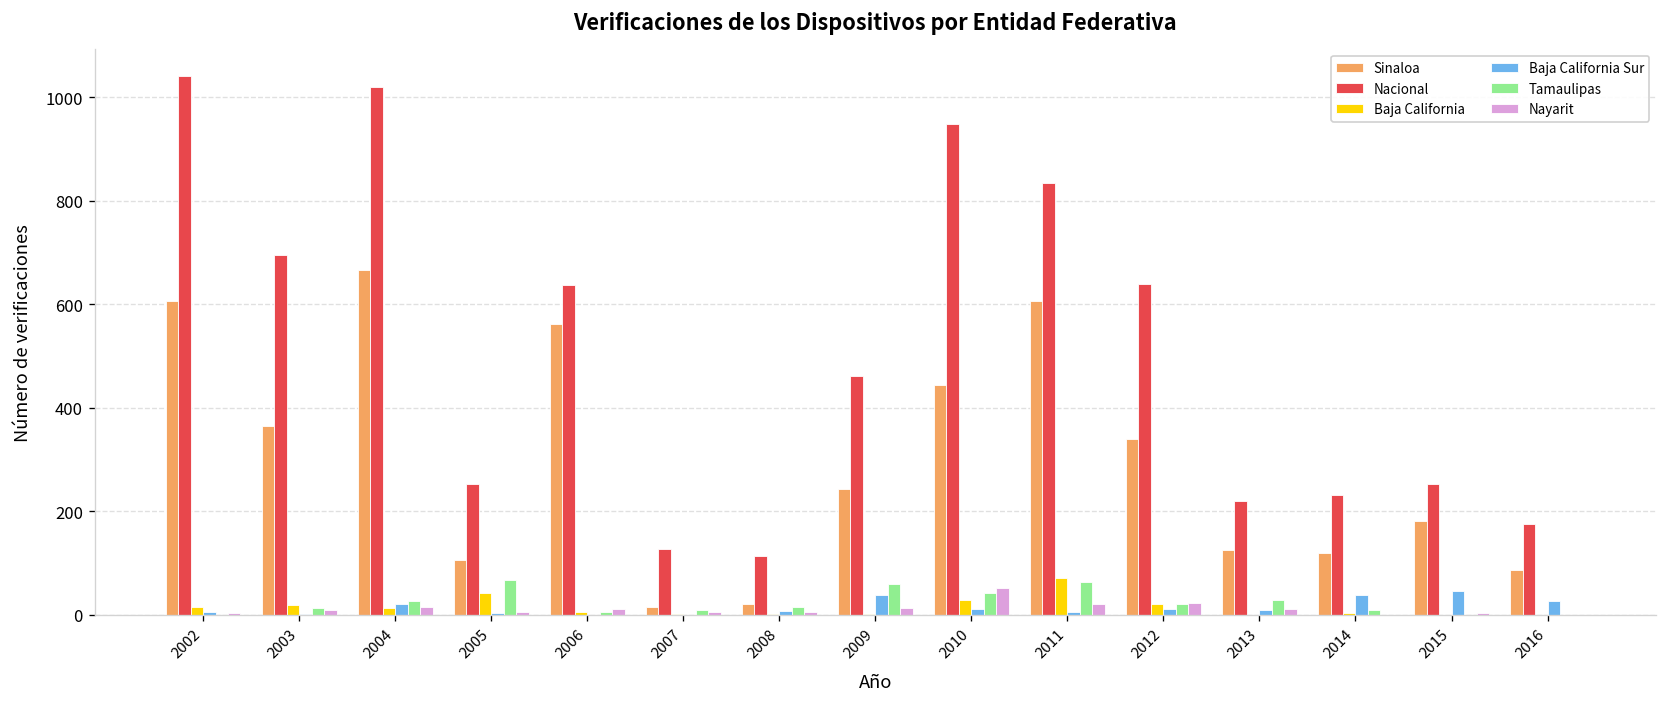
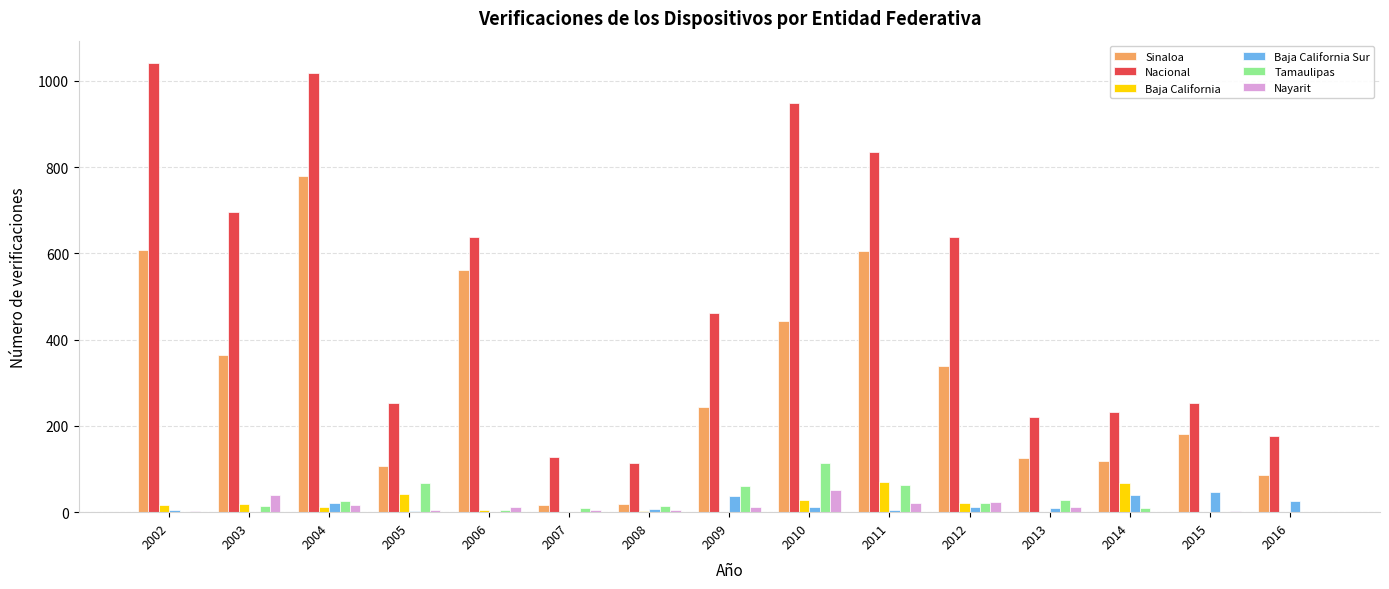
  {
    "Sinaloa": {
      "2002": 610,
      "2003": 360,
-     "2004": 670,
+     "2004": 780,
      "2005": 110,
      "2006": 560,
      "2007": 20,
      "2008": 20,
      "2009": 240,
      "2010": 440,
      "2011": 610,
      "2012": 340,
      "2013": 130,
      "2014": 120,
      "2015": 180,
      "2016": 90
    },
    "Nacional": {
      "2002": 1040,
      "2003": 700,
      "2004": 1020,
      "2005": 250,
      "2006": 640,
      "2007": 130,
      "2008": 110,
      "2009": 460,
      "2010": 950,
      "2011": 830,
      "2012": 640,
      "2013": 220,
      "2014": 230,
      "2015": 250,
      "2016": 180
    },
    "Baja California": {
      "2002": 20,
      "2003": 20,
      "2004": 10,
      "2005": 40,
      "2006": 10,
      "2010": 30,
      "2011": 70,
      "2012": 20,
      "2013": 0,
-     "2014": 0,
+     "2014": 70,
      "2015": 0,
      "2016": 0
    },
    "Baja California Sur": {
      "2004": 20,
      "2006": 0,
      "2007": 0,
      "2008": 10,
      "2009": 40,
      "2010": 10,
      "2011": 10,
      "2012": 10,
      "2013": 10,
      "2014": 40,
      "2015": 50,
      "2016": 30
    },
    "Tamaulipas": {
      "2002": 0,
      "2003": 10,
      "2004": 30,
      "2005": 70,
      "2007": 10,
      "2008": 20,
      "2009": 60,
-     "2010": 40,
+     "2010": 110,
      "2011": 60,
      "2012": 20,
      "2013": 30,
      "2014": 10,
      "2015": 0,
      "2016": 0
    },
    "Nayarit": {
-     "2003": 10,
+     "2003": 40,
      "2004": 20,
      "2005": 10,
      "2006": 10,
      "2008": 10,
      "2009": 10,
      "2010": 50,
      "2011": 20,
      "2012": 20,
      "2013": 10,
      "2014": 0,
      "2016": 0
    }
  }
